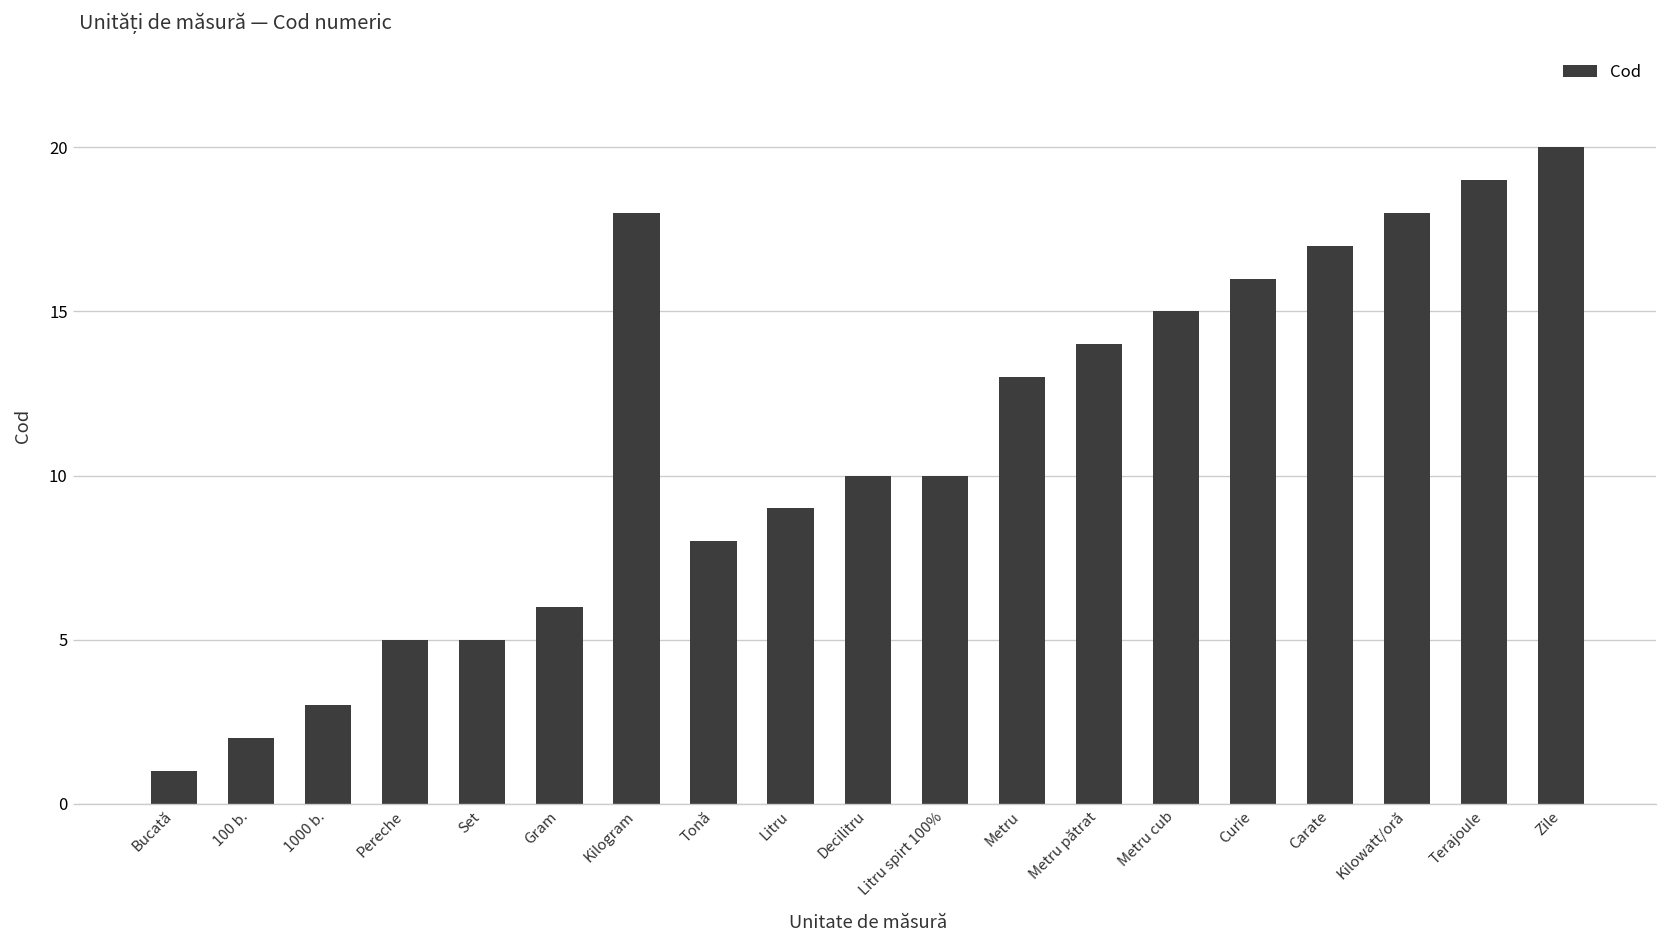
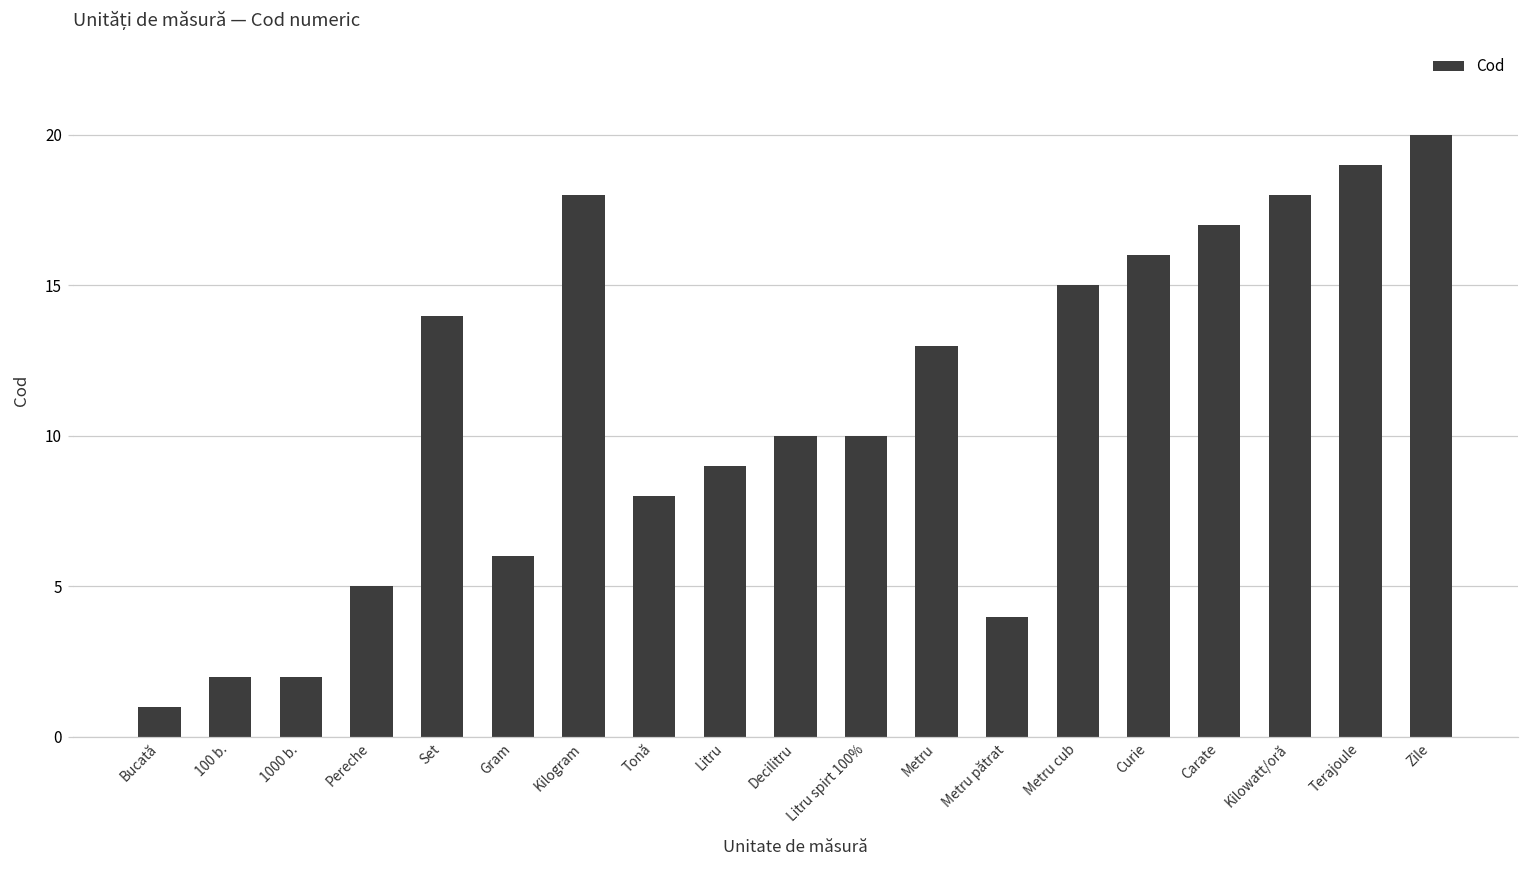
  {
    "Bucată": 1,
    "100 b.": 2,
-   "1000 b.": 3,
+   "1000 b.": 2,
    "Pereche": 5,
-   "Set": 5,
+   "Set": 14,
    "Gram": 6,
    "Kilogram": 18,
    "Tonă": 8,
    "Litru": 9,
    "Decilitru": 10,
    "Litru spirt 100%": 10,
    "Metru": 13,
-   "Metru pătrat": 14,
+   "Metru pătrat": 4,
    "Metru cub": 15,
    "Curie": 16,
    "Carate": 17,
    "Kilowatt/oră": 18,
    "Terajoule": 19,
    "Zile": 20
  }
